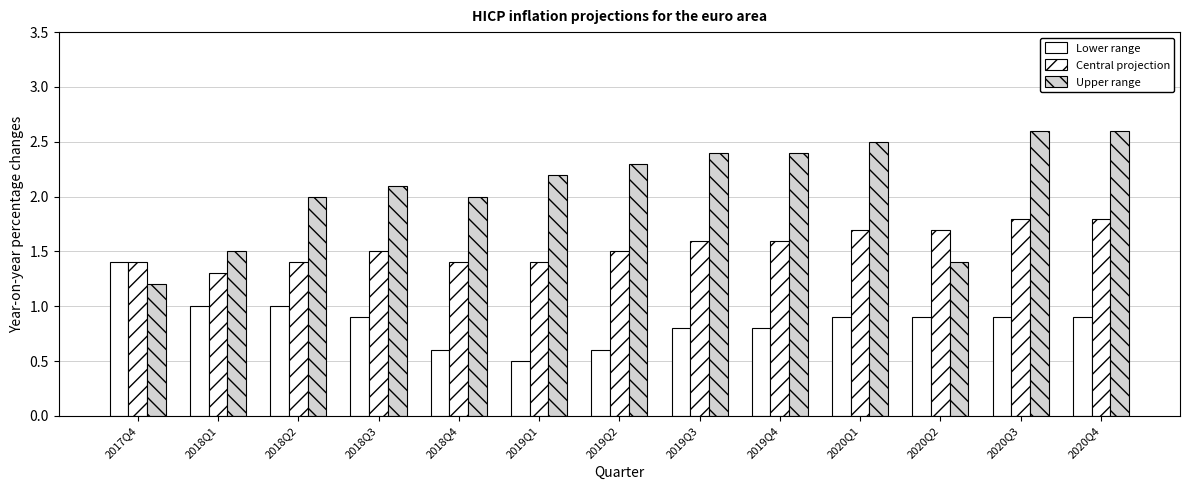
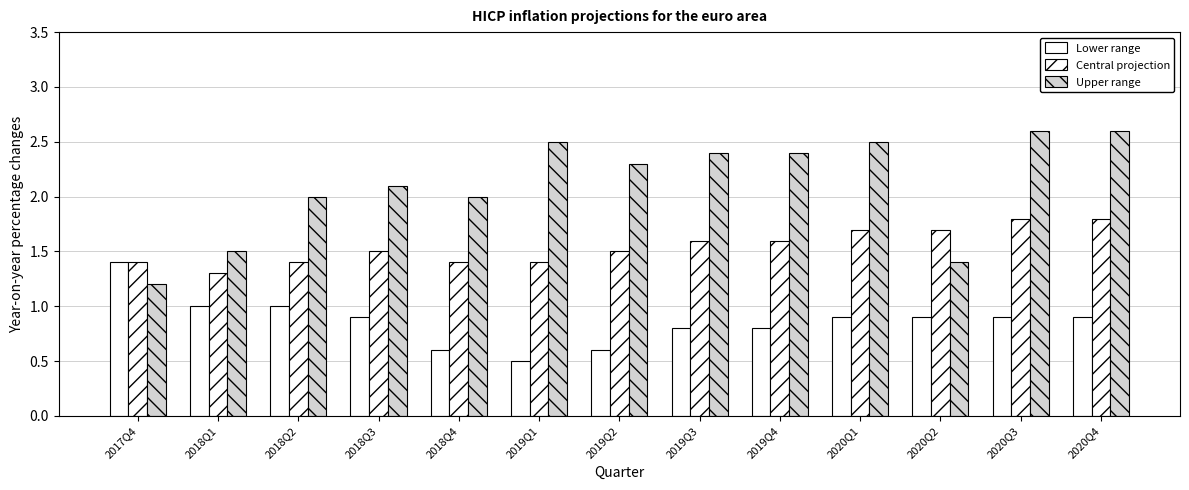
  {
    "Upper range": {
      "2017Q4": 1.2,
      "2018Q1": 1.5,
      "2018Q2": 2.0,
      "2018Q3": 2.1,
      "2018Q4": 2.0,
-     "2019Q1": 2.2,
+     "2019Q1": 2.5,
      "2019Q2": 2.3,
      "2019Q3": 2.4,
      "2019Q4": 2.4,
      "2020Q1": 2.5,
      "2020Q2": 1.4,
      "2020Q3": 2.6,
      "2020Q4": 2.6
    }
  }
